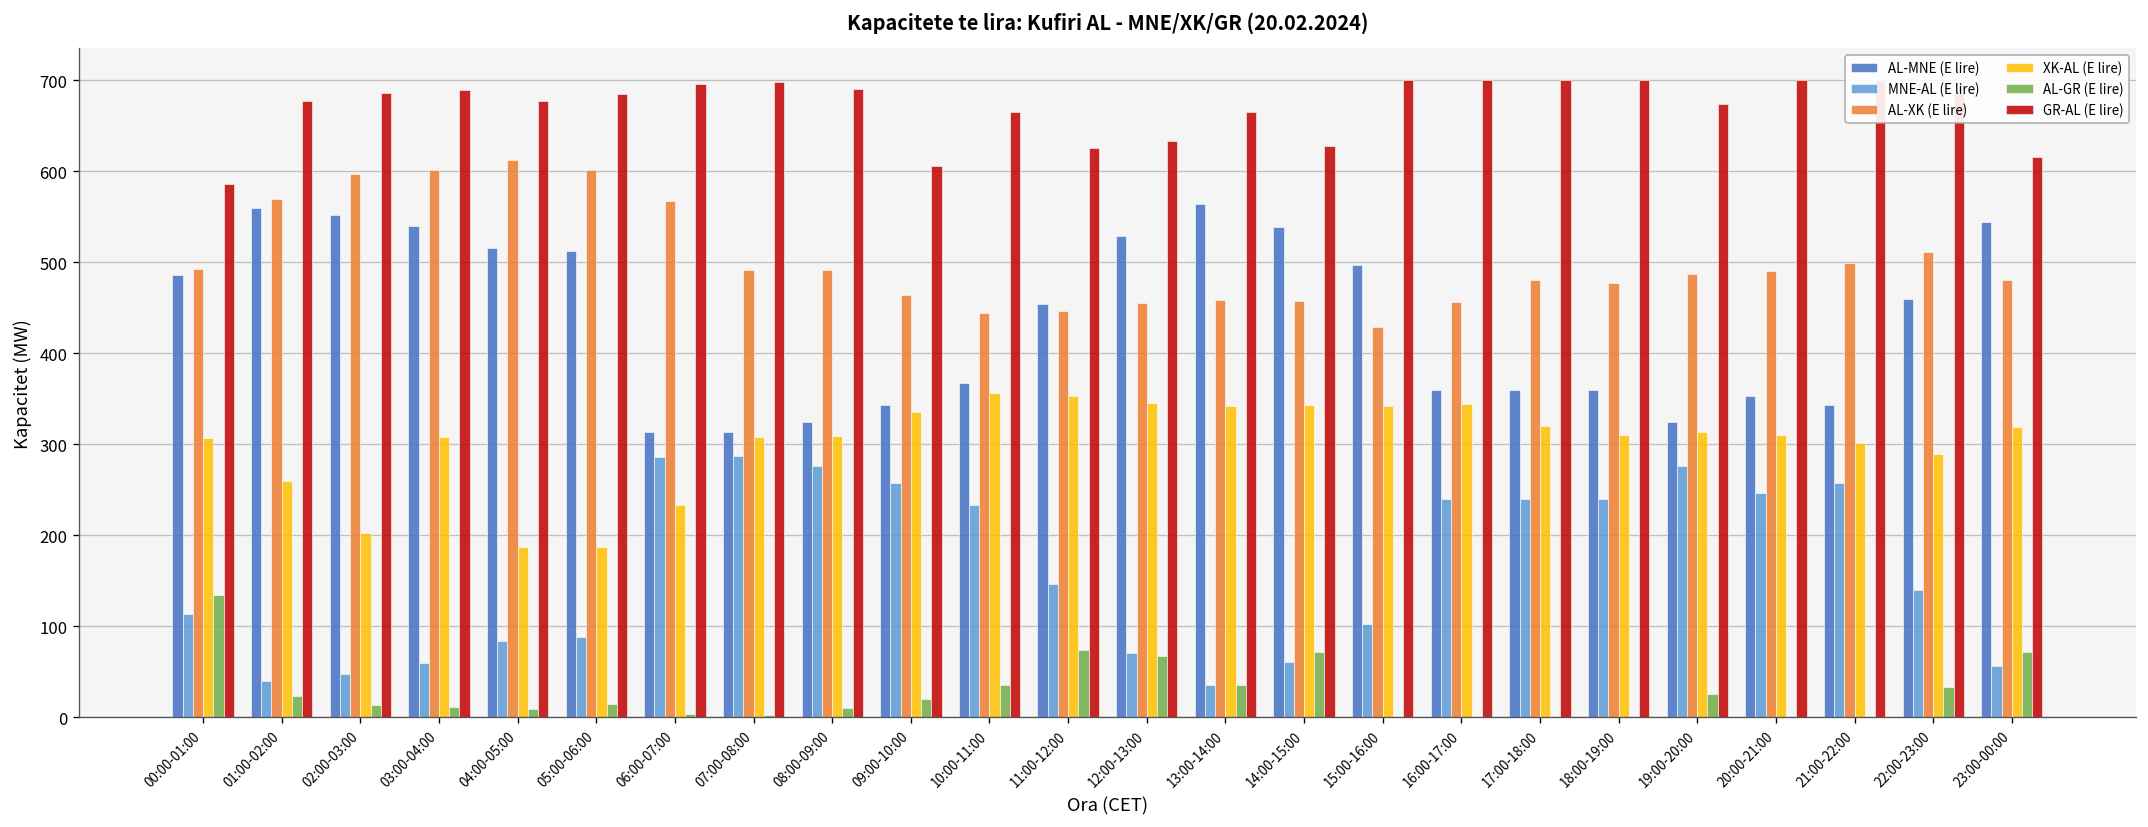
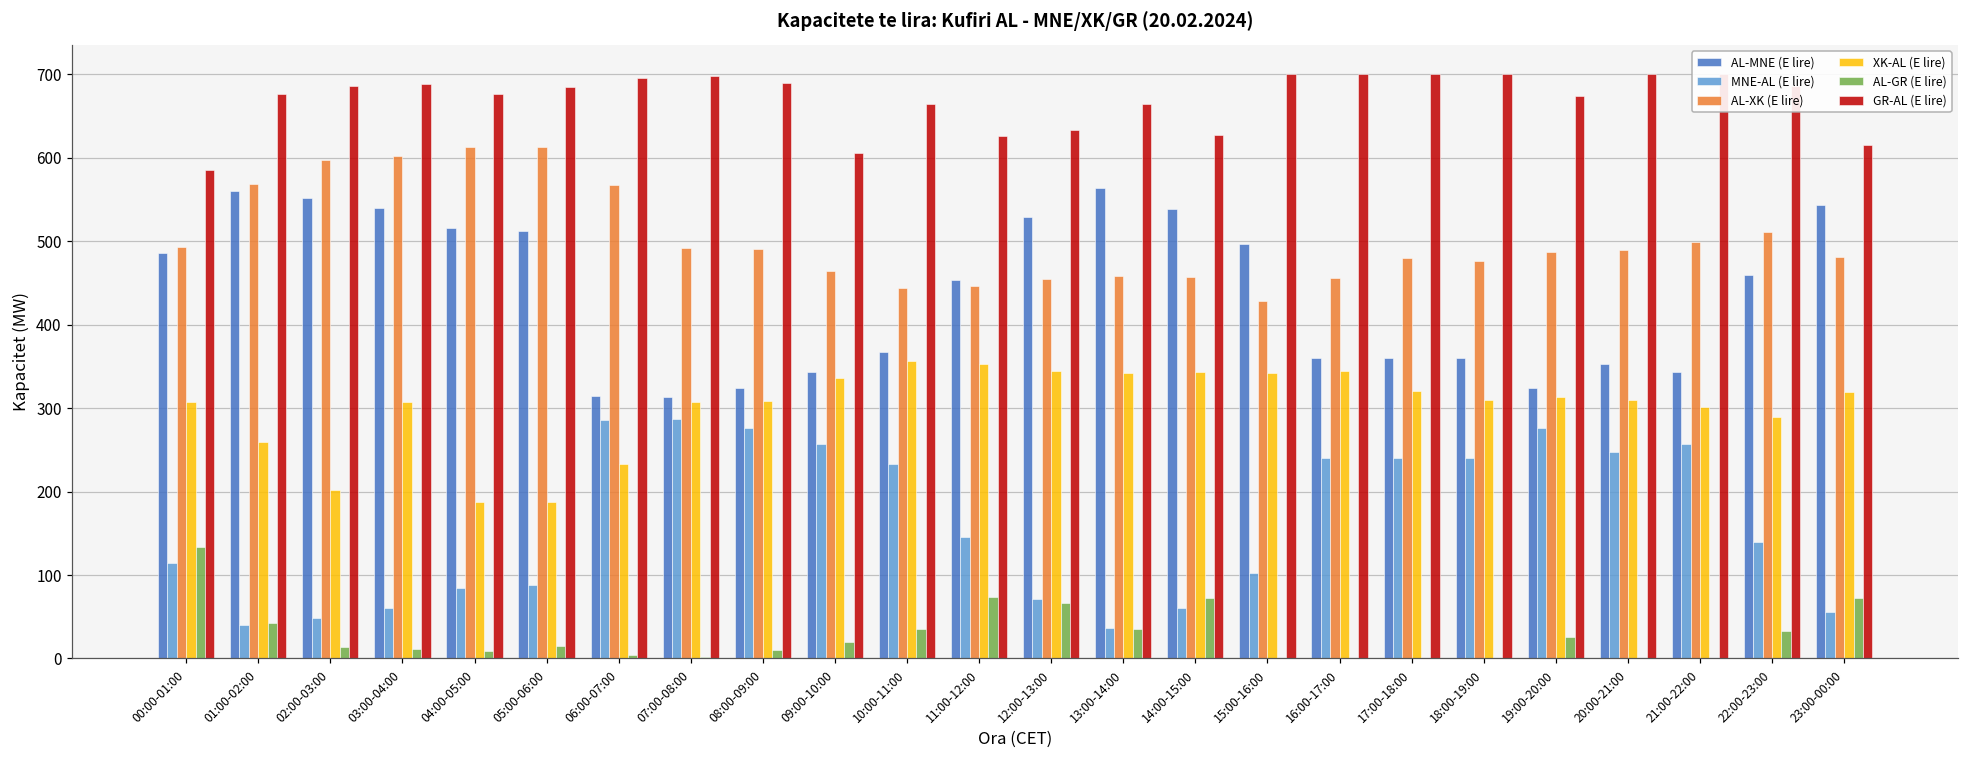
  {
    "AL-XK (E lire)": {
      "00:00-01:00": 490,
      "01:00-02:00": 570,
      "02:00-03:00": 600,
      "03:00-04:00": 600,
      "04:00-05:00": 610,
-     "05:00-06:00": 600,
+     "05:00-06:00": 610,
      "06:00-07:00": 570,
      "07:00-08:00": 490,
      "08:00-09:00": 490,
      "09:00-10:00": 460,
      "10:00-11:00": 440,
      "11:00-12:00": 450,
      "12:00-13:00": 460,
      "13:00-14:00": 460,
      "14:00-15:00": 460,
      "15:00-16:00": 430,
      "16:00-17:00": 460,
      "17:00-18:00": 480,
      "18:00-19:00": 480,
      "19:00-20:00": 490,
      "20:00-21:00": 490,
      "21:00-22:00": 500,
      "22:00-23:00": 510,
      "23:00-00:00": 480
    },
    "XK-AL (E lire)": {
      "00:00-01:00": 310,
      "01:00-02:00": 260,
      "02:00-03:00": 200,
      "03:00-04:00": 310,
      "04:00-05:00": 190,
      "05:00-06:00": 190,
      "06:00-07:00": 230,
      "07:00-08:00": 310,
      "08:00-09:00": 310,
      "09:00-10:00": 340,
      "10:00-11:00": 360,
      "11:00-12:00": 350,
      "12:00-13:00": 350,
      "13:00-14:00": 340,
      "14:00-15:00": 340,
      "15:00-16:00": 340,
      "16:00-17:00": 340,
      "17:00-18:00": 320,
      "18:00-19:00": 310,
      "19:00-20:00": 310,
      "20:00-21:00": 310,
      "21:00-22:00": 300,
      "22:00-23:00": 290,
      "23:00-00:00": 320
    },
    "AL-GR (E lire)": {
      "00:00-01:00": 130,
-     "01:00-02:00": 20,
+     "01:00-02:00": 40,
      "02:00-03:00": 10,
      "03:00-04:00": 10,
      "04:00-05:00": 10,
      "05:00-06:00": 20,
      "06:00-07:00": 0,
      "08:00-09:00": 10,
      "09:00-10:00": 20,
      "10:00-11:00": 40,
      "11:00-12:00": 70,
      "12:00-13:00": 70,
      "13:00-14:00": 40,
      "14:00-15:00": 70,
      "15:00-16:00": 0,
      "16:00-17:00": 0,
      "17:00-18:00": 0,
      "18:00-19:00": 0,
      "19:00-20:00": 30,
      "20:00-21:00": 0,
      "21:00-22:00": 0,
      "22:00-23:00": 30,
      "23:00-00:00": 70
    },
    "GR-AL (E lire)": {
      "00:00-01:00": 590,
      "01:00-02:00": 680,
      "02:00-03:00": 690,
      "03:00-04:00": 690,
      "04:00-05:00": 680,
      "05:00-06:00": 690,
      "06:00-07:00": 700,
      "07:00-08:00": 700,
      "08:00-09:00": 690,
      "09:00-10:00": 610,
      "10:00-11:00": 670,
      "11:00-12:00": 630,
      "12:00-13:00": 630,
      "13:00-14:00": 670,
      "14:00-15:00": 630,
      "15:00-16:00": 700,
      "16:00-17:00": 700,
      "17:00-18:00": 700,
      "18:00-19:00": 700,
      "19:00-20:00": 670,
      "20:00-21:00": 700,
      "23:00-00:00": 620
    }
  }
